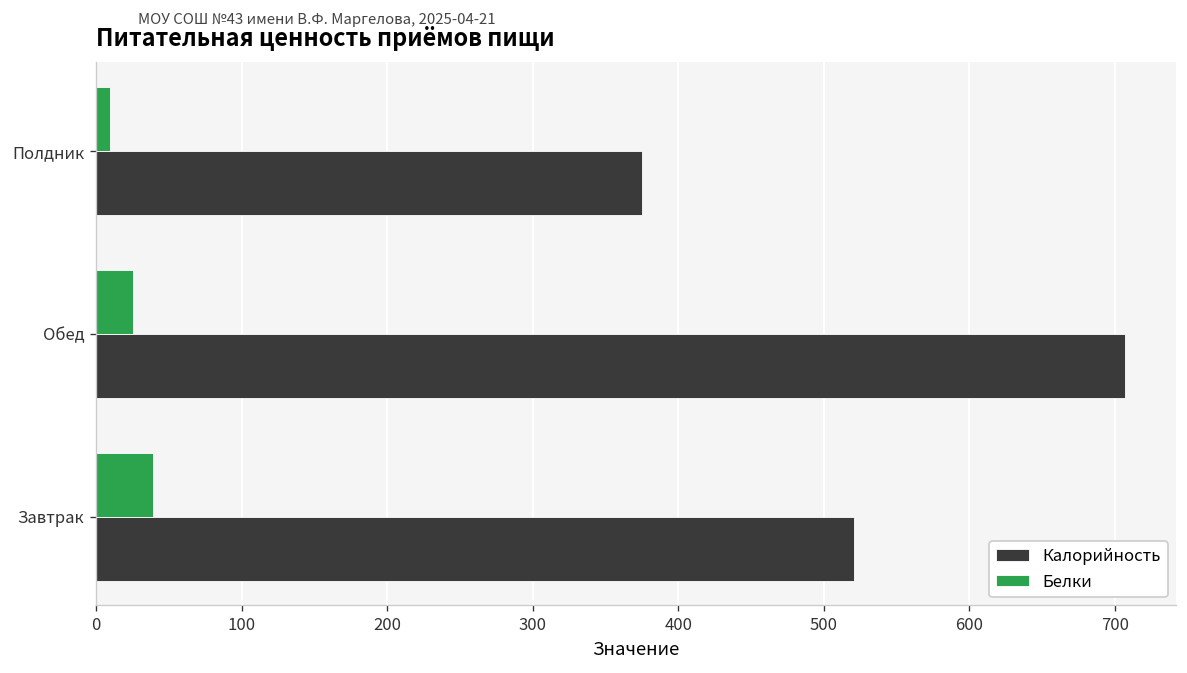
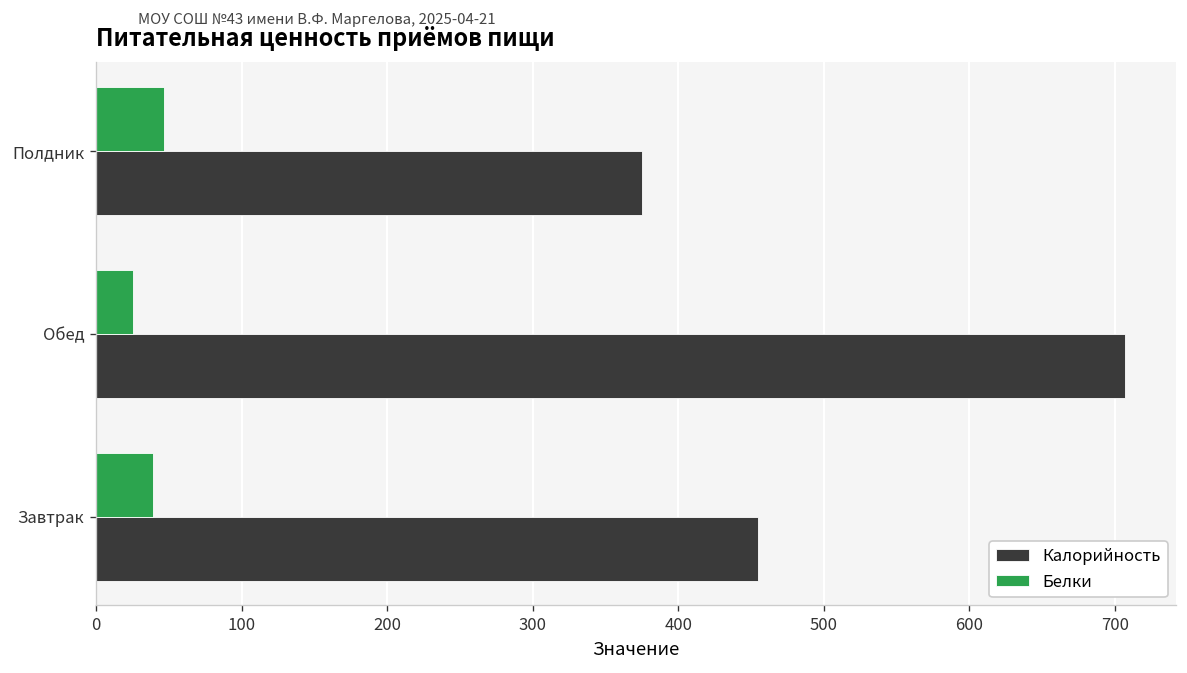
  {
    "Калорийность": {
      "Полдник": 375,
      "Обед": 707,
-     "Завтрак": 521
+     "Завтрак": 455
    },
    "Белки": {
-     "Полдник": 10,
+     "Полдник": 47,
      "Обед": 26,
      "Завтрак": 39
    }
  }
